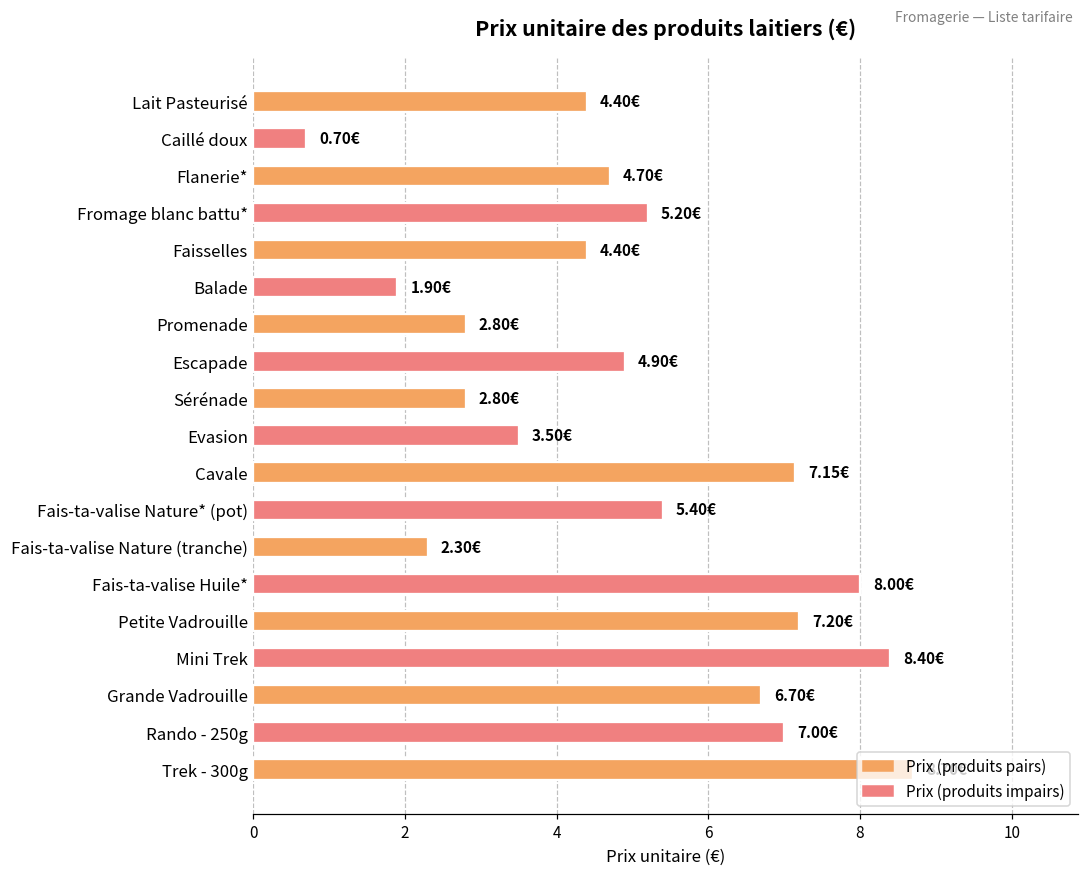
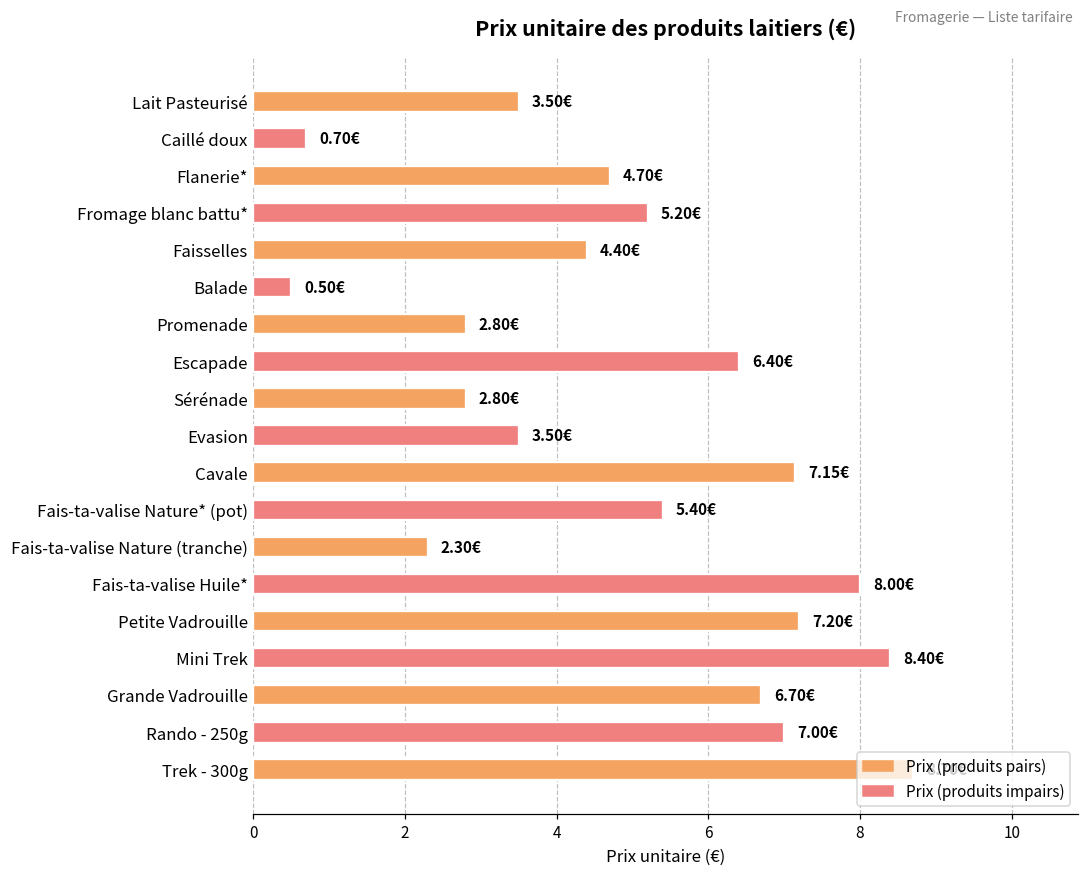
  {
-   "Lait Pasteurisé": "4.40€",
+   "Lait Pasteurisé": "3.50€",
    "Caillé doux": "0.70€",
    "Flanerie*": "4.70€",
    "Fromage blanc battu*": "5.20€",
    "Faisselles": "4.40€",
-   "Balade": "1.90€",
+   "Balade": "0.50€",
    "Promenade": "2.80€",
-   "Escapade": "4.90€",
+   "Escapade": "6.40€",
    "Sérénade": "2.80€",
    "Evasion": "3.50€",
    "Cavale": "7.15€",
    "Fais-ta-valise Nature* (pot)": "5.40€",
    "Fais-ta-valise Nature (tranche)": "2.30€",
    "Fais-ta-valise Huile*": "8.00€",
    "Petite Vadrouille": "7.20€",
    "Mini Trek": "8.40€",
    "Grande Vadrouille": "6.70€",
    "Rando - 250g": "7.00€"
  }
